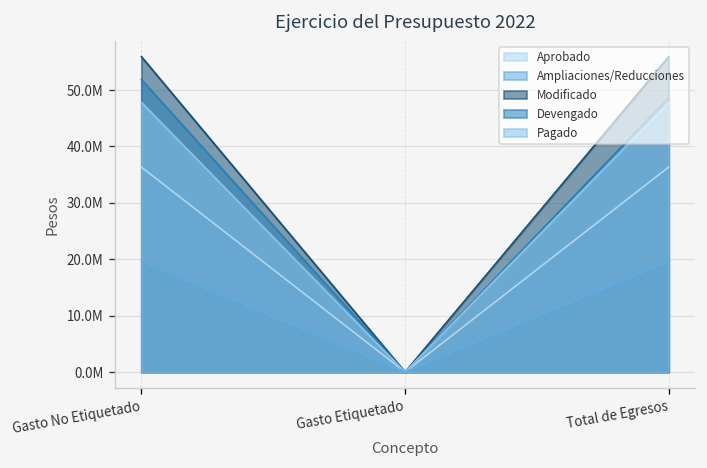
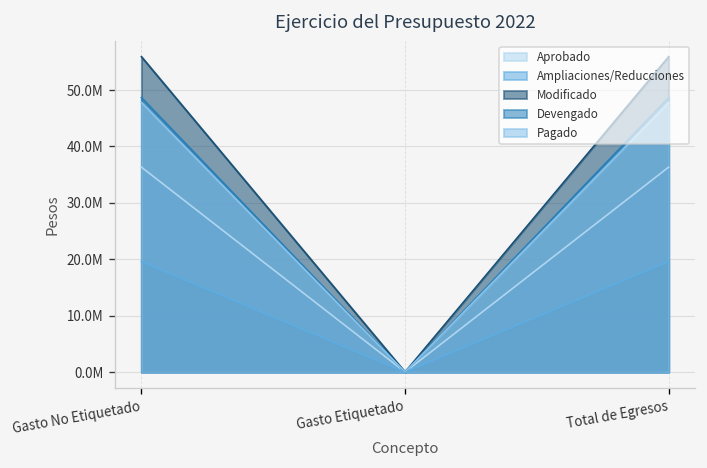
  {
    "Modificado": {
      "Gasto No Etiquetado": 56000000
    },
    "Devengado": {
-     "Gasto No Etiquetado": 52000000
+     "Gasto No Etiquetado": 49000000
    }
  }
